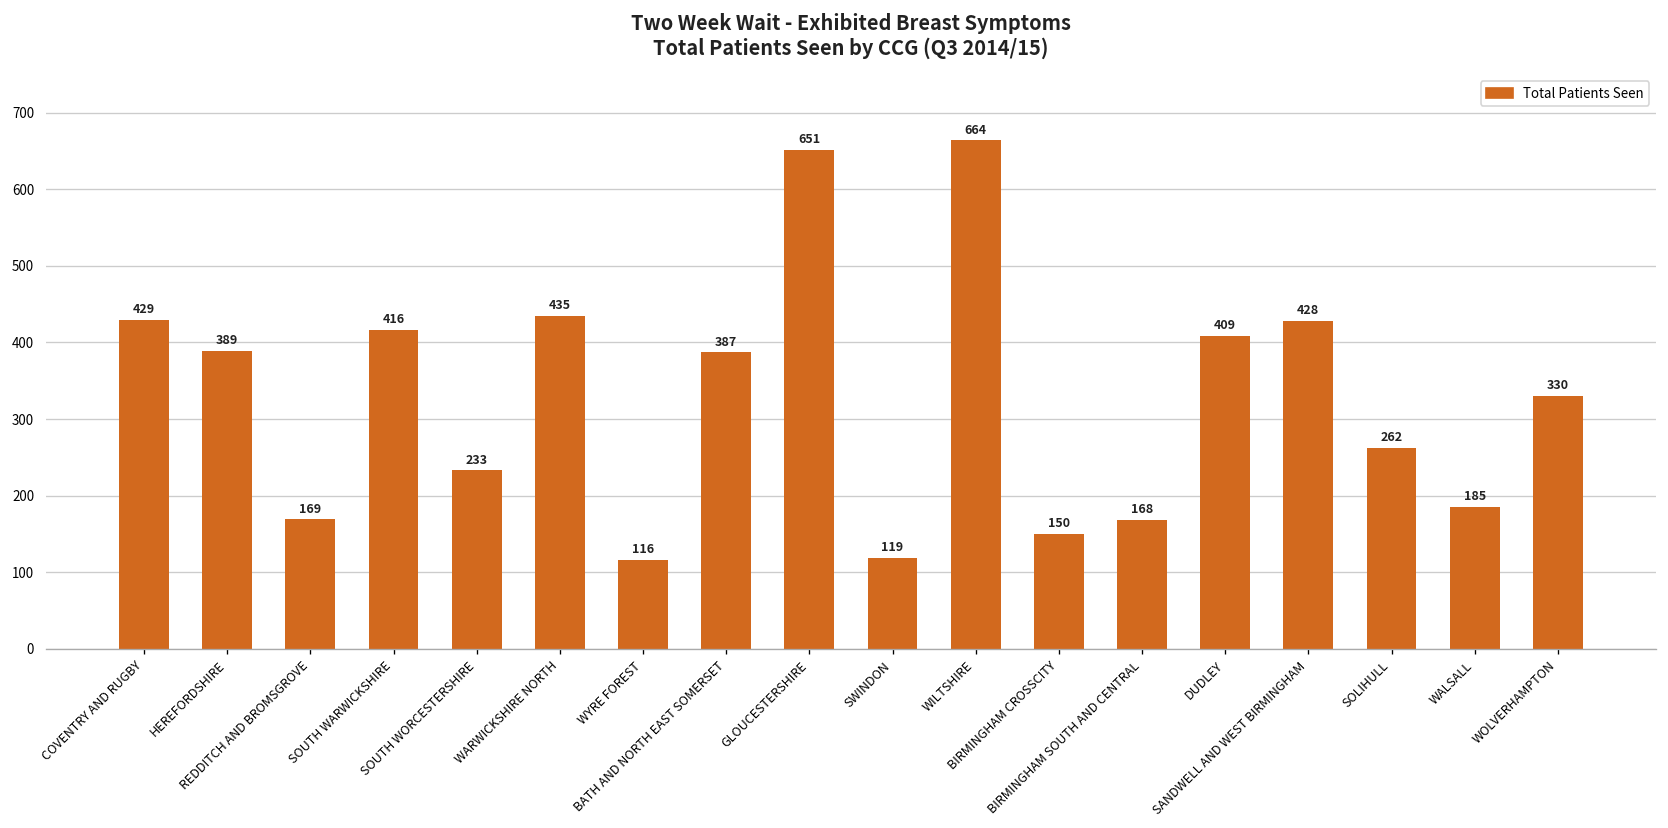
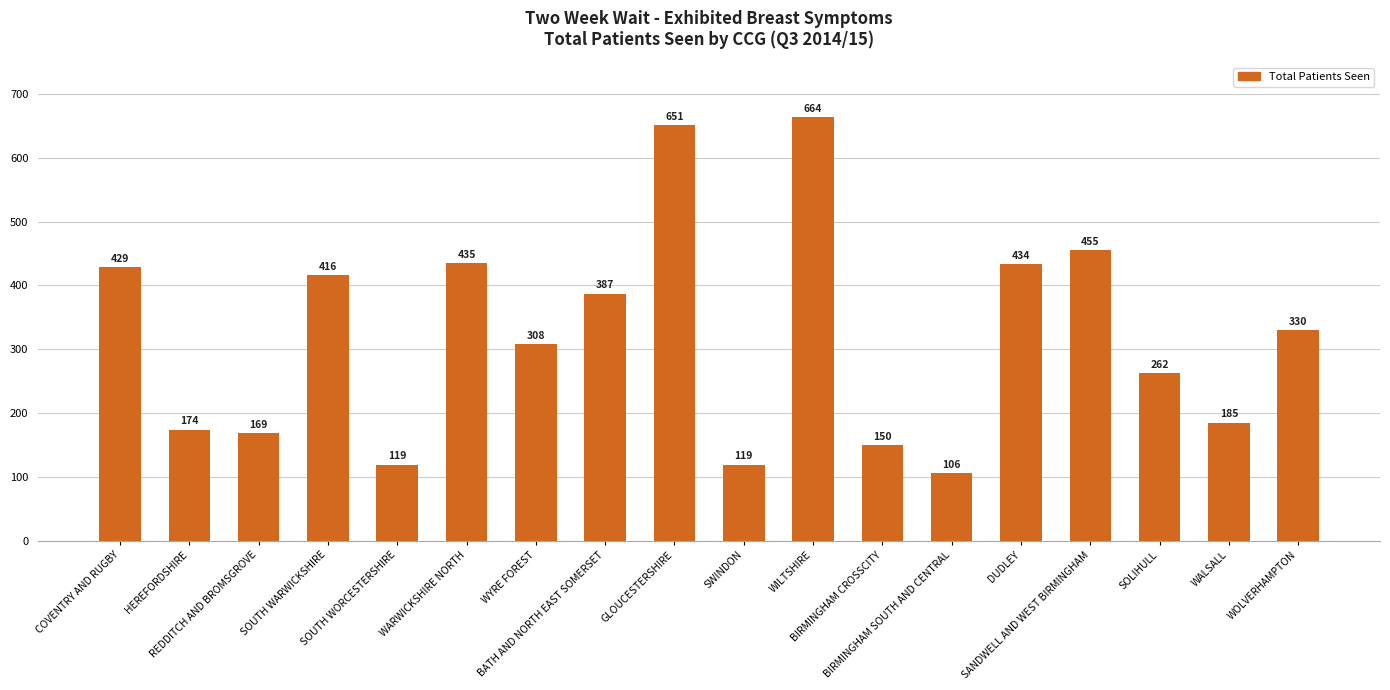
  {
    "COVENTRY AND RUGBY": 429,
-   "HEREFORDSHIRE": 389,
+   "HEREFORDSHIRE": 174,
    "REDDITCH AND BROMSGROVE": 169,
    "SOUTH WARWICKSHIRE": 416,
-   "SOUTH WORCESTERSHIRE": 233,
+   "SOUTH WORCESTERSHIRE": 119,
    "WARWICKSHIRE NORTH": 435,
-   "WYRE FOREST": 116,
+   "WYRE FOREST": 308,
    "BATH AND NORTH EAST SOMERSET": 387,
    "GLOUCESTERSHIRE": 651,
    "SWINDON": 119,
    "WILTSHIRE": 664,
    "BIRMINGHAM CROSSCITY": 150,
-   "BIRMINGHAM SOUTH AND CENTRAL": 168,
-   "DUDLEY": 409,
-   "SANDWELL AND WEST BIRMINGHAM": 428,
+   "BIRMINGHAM SOUTH AND CENTRAL": 106,
+   "DUDLEY": 434,
+   "SANDWELL AND WEST BIRMINGHAM": 455,
    "SOLIHULL": 262,
    "WALSALL": 185,
    "WOLVERHAMPTON": 330
  }
